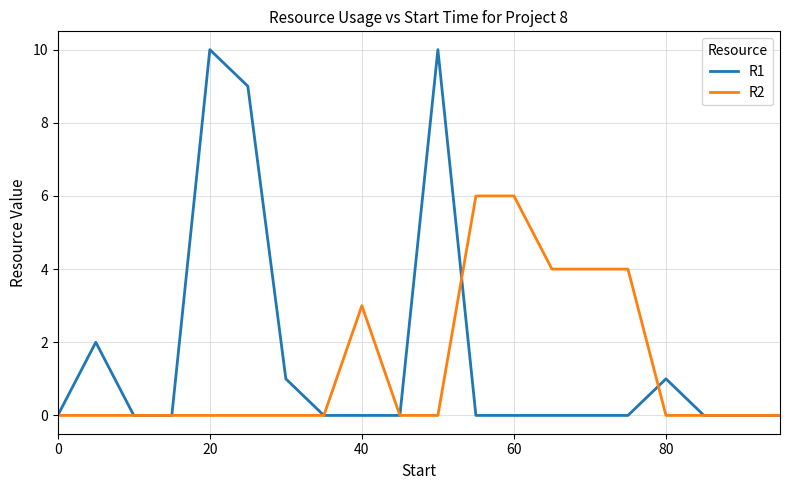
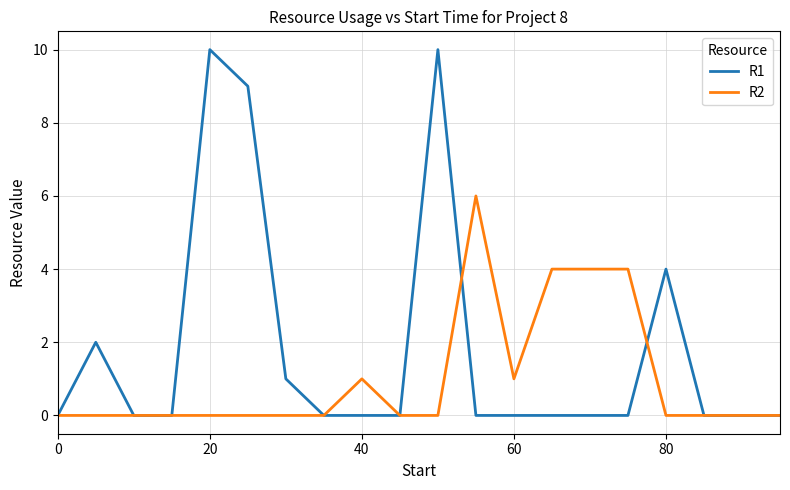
  {
    "R1": {
      "20": 10,
      "40": 0,
      "60": 0,
-     "80": 1
+     "80": 4
    },
    "R2": {
      "20": 0,
-     "40": 3,
-     "60": 6,
+     "40": 1,
+     "60": 1,
      "80": 0
    }
  }
